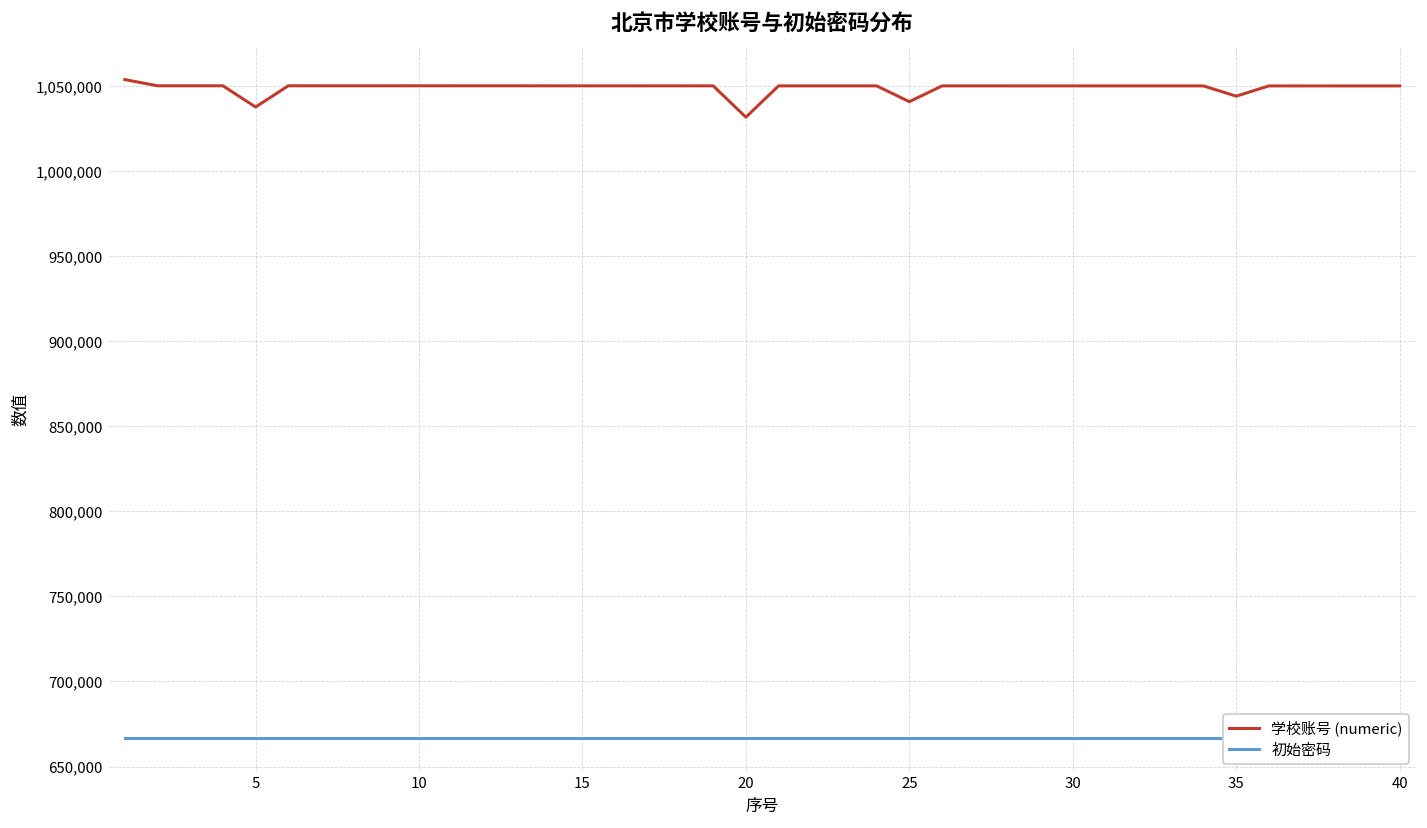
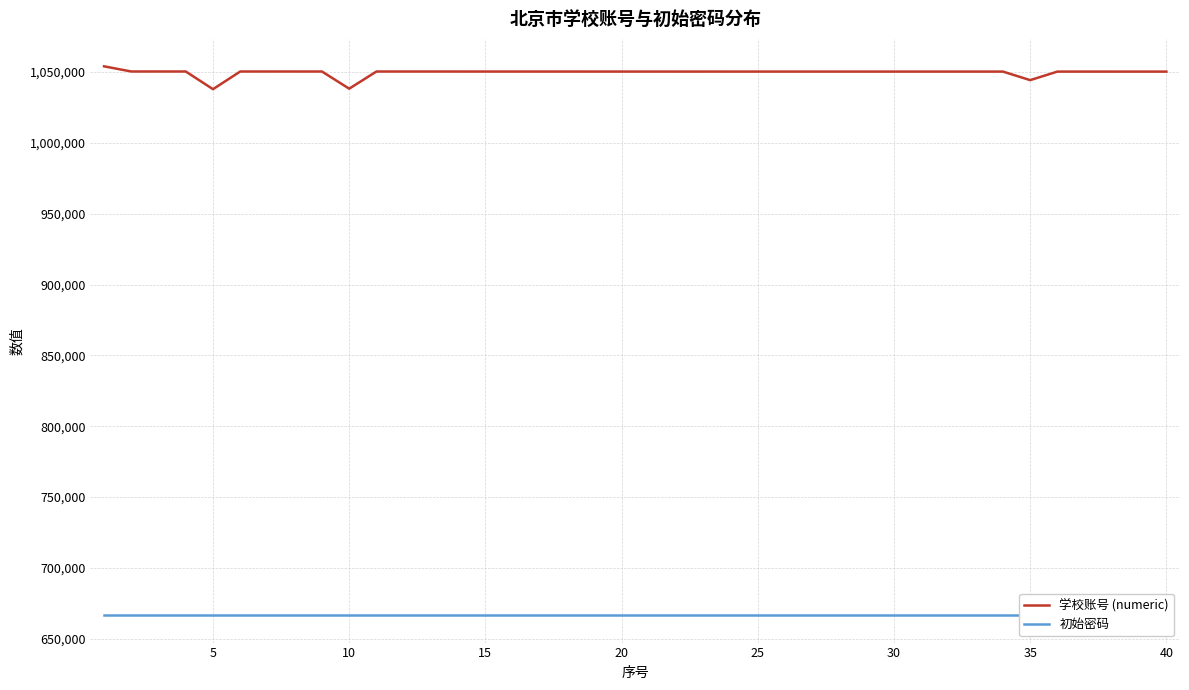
  {
    "学校账号 (numeric)": {
      "5": "1,038,000",
-     "10": "1,050,000",
+     "10": "1,038,000",
      "15": "1,050,000",
-     "20": "1,032,000",
-     "25": "1,041,000",
+     "20": "1,050,000",
+     "25": "1,050,000",
      "30": "1,050,000",
      "35": "1,044,000",
      "40": "1,050,000"
    },
    "初始密码": {
      "5": "667,000",
      "10": "667,000",
      "15": "667,000",
      "20": "667,000",
      "25": "667,000",
      "30": "667,000"
    }
  }
